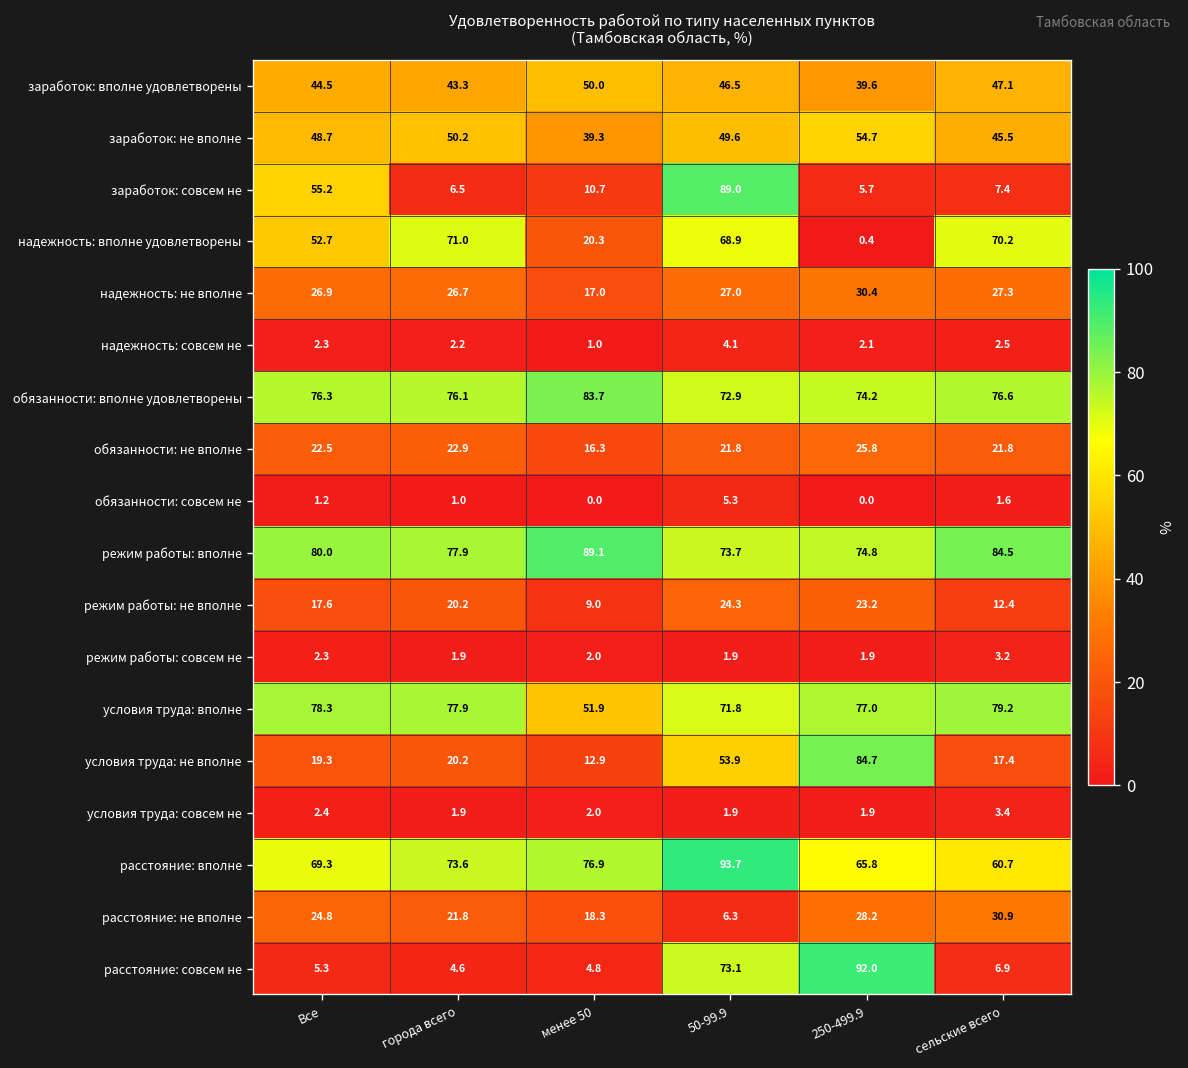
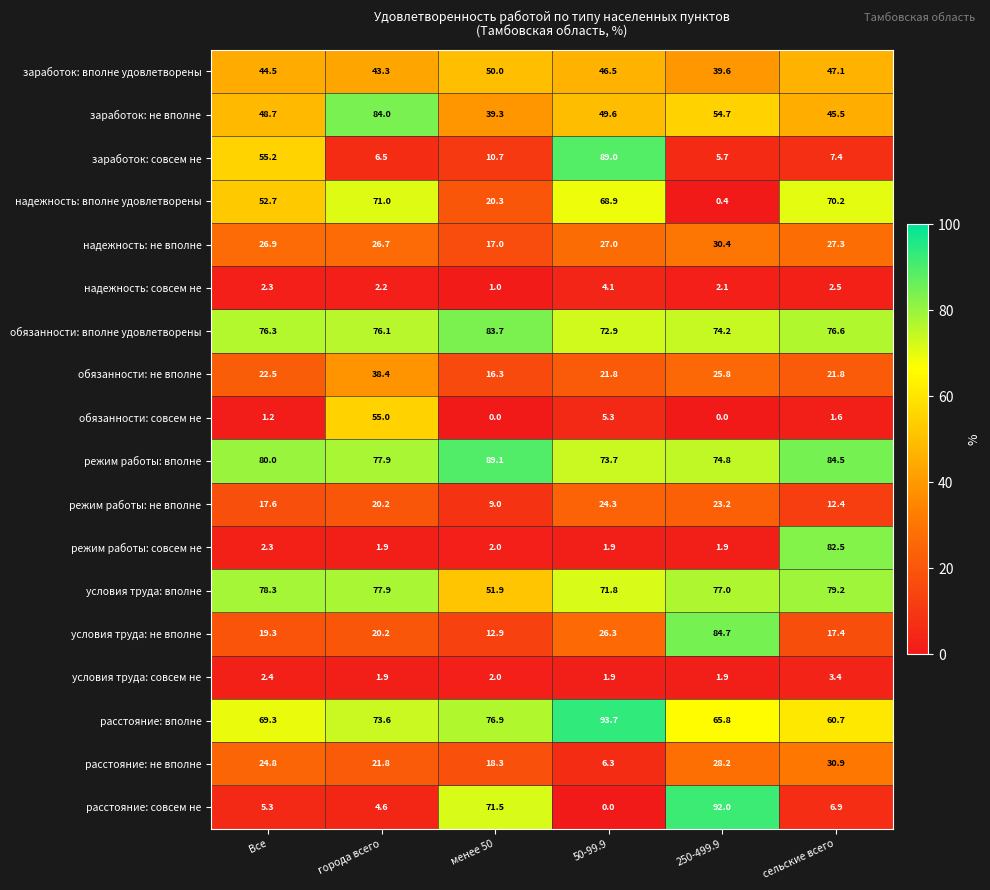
  {
    "заработок: вполне удовлетворены": {
      "Все": 44.5,
      "города всего": 43.3,
      "менее 50": 50.0,
      "50-99.9": 46.5,
      "250-499.9": 39.6,
      "сельские всего": 47.1
    },
    "заработок: не вполне": {
      "Все": 48.7,
-     "города всего": 50.2,
+     "города всего": 84.0,
      "менее 50": 39.3,
      "50-99.9": 49.6,
      "250-499.9": 54.7,
      "сельские всего": 45.5
    },
    "заработок: совсем не": {
      "Все": 55.2,
      "города всего": 6.5,
      "менее 50": 10.7,
      "50-99.9": 89.0,
      "250-499.9": 5.7,
      "сельские всего": 7.4
    },
    "надежность: вполне удовлетворены": {
      "Все": 52.7,
      "города всего": 71.0,
      "менее 50": 20.3,
      "50-99.9": 68.9,
      "250-499.9": 0.4,
      "сельские всего": 70.2
    },
    "надежность: не вполне": {
      "Все": 26.9,
      "города всего": 26.7,
      "менее 50": 17.0,
      "50-99.9": 27.0,
      "250-499.9": 30.4,
      "сельские всего": 27.3
    },
    "надежность: совсем не": {
      "Все": 2.3,
      "города всего": 2.2,
      "менее 50": 1.0,
      "50-99.9": 4.1,
      "250-499.9": 2.1,
      "сельские всего": 2.5
    },
    "обязанности: вполне удовлетворены": {
      "Все": 76.3,
      "города всего": 76.1,
      "менее 50": 83.7,
      "50-99.9": 72.9,
      "250-499.9": 74.2,
      "сельские всего": 76.6
    },
    "обязанности: не вполне": {
      "Все": 22.5,
-     "города всего": 22.9,
+     "города всего": 38.4,
      "менее 50": 16.3,
      "50-99.9": 21.8,
      "250-499.9": 25.8,
      "сельские всего": 21.8
    },
    "обязанности: совсем не": {
      "Все": 1.2,
-     "города всего": 1.0,
+     "города всего": 55.0,
      "менее 50": 0.0,
      "50-99.9": 5.3,
      "250-499.9": 0.0,
      "сельские всего": 1.6
    },
    "режим работы: вполне": {
      "Все": 80.0,
      "города всего": 77.9,
      "менее 50": 89.1,
      "50-99.9": 73.7,
      "250-499.9": 74.8,
      "сельские всего": 84.5
    },
    "режим работы: не вполне": {
      "Все": 17.6,
      "города всего": 20.2,
      "менее 50": 9.0,
      "50-99.9": 24.3,
      "250-499.9": 23.2,
      "сельские всего": 12.4
    },
    "режим работы: совсем не": {
      "Все": 2.3,
      "города всего": 1.9,
      "менее 50": 2.0,
      "50-99.9": 1.9,
      "250-499.9": 1.9,
-     "сельские всего": 3.2
+     "сельские всего": 82.5
    },
    "условия труда: вполне": {
      "Все": 78.3,
      "города всего": 77.9,
      "менее 50": 51.9,
      "50-99.9": 71.8,
      "250-499.9": 77.0,
      "сельские всего": 79.2
    },
    "условия труда: не вполне": {
      "Все": 19.3,
      "города всего": 20.2,
      "менее 50": 12.9,
-     "50-99.9": 53.9,
+     "50-99.9": 26.3,
      "250-499.9": 84.7,
      "сельские всего": 17.4
    },
    "условия труда: совсем не": {
      "Все": 2.4,
      "города всего": 1.9,
      "менее 50": 2.0,
      "50-99.9": 1.9,
      "250-499.9": 1.9,
      "сельские всего": 3.4
    },
    "расстояние: вполне": {
      "Все": 69.3,
      "города всего": 73.6,
      "менее 50": 76.9,
      "50-99.9": 93.7,
      "250-499.9": 65.8,
      "сельские всего": 60.7
    },
    "расстояние: не вполне": {
      "Все": 24.8,
      "города всего": 21.8,
      "менее 50": 18.3,
      "50-99.9": 6.3,
      "250-499.9": 28.2,
      "сельские всего": 30.9
    },
    "расстояние: совсем не": {
      "Все": 5.3,
      "города всего": 4.6,
-     "менее 50": 4.8,
-     "50-99.9": 73.1,
+     "менее 50": 71.5,
+     "50-99.9": 0.0,
      "250-499.9": 92.0,
      "сельские всего": 6.9
    }
  }
